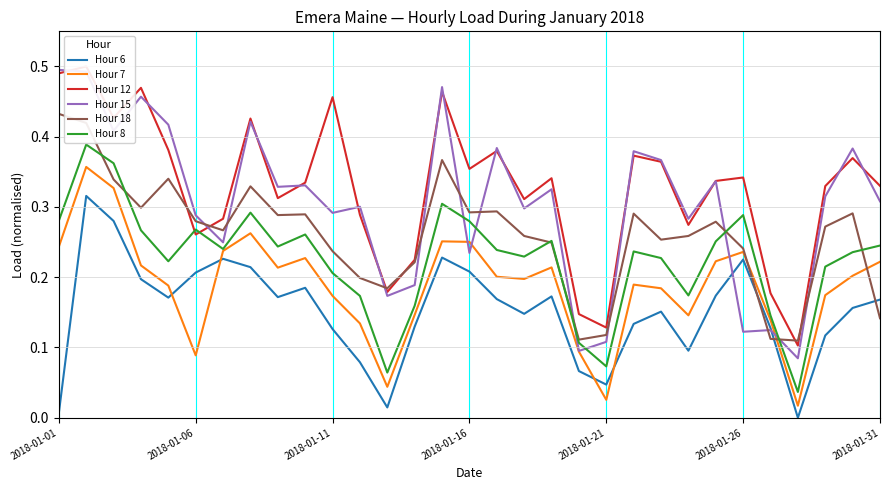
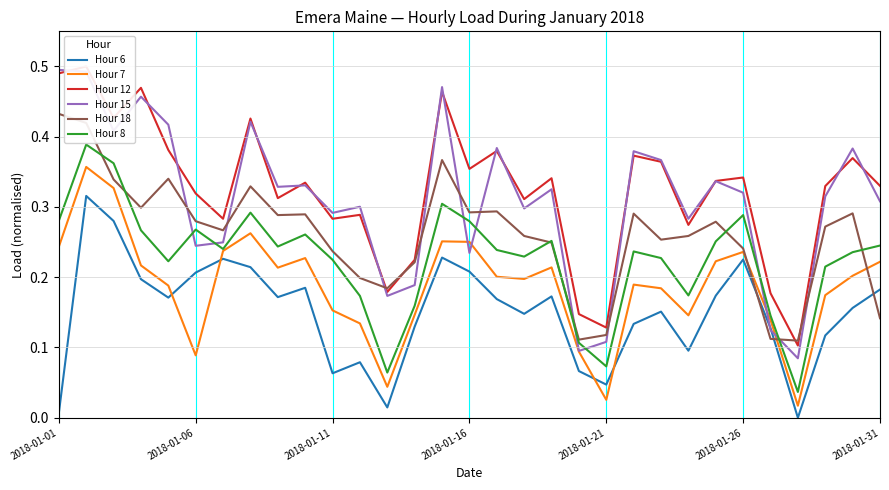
  {
    "Hour 6": {
      "2018-01-01": 0.01,
      "2018-01-06": 0.21,
-     "2018-01-11": 0.13,
+     "2018-01-11": 0.06,
      "2018-01-16": 0.21,
      "2018-01-21": 0.05,
      "2018-01-26": 0.23,
-     "2018-01-31": 0.17
+     "2018-01-31": 0.18
    },
    "Hour 7": {
      "2018-01-01": 0.24,
      "2018-01-06": 0.09,
-     "2018-01-11": 0.17,
+     "2018-01-11": 0.15,
      "2018-01-16": 0.25,
      "2018-01-21": 0.03,
      "2018-01-26": 0.24,
      "2018-01-31": 0.22
    },
    "Hour 12": {
      "2018-01-01": 0.49,
-     "2018-01-06": 0.26,
-     "2018-01-11": 0.46,
+     "2018-01-06": 0.32,
+     "2018-01-11": 0.28,
      "2018-01-16": 0.35,
      "2018-01-21": 0.13,
      "2018-01-26": 0.34,
      "2018-01-31": 0.33
    },
    "Hour 15": {
      "2018-01-01": 0.50,
-     "2018-01-06": 0.29,
+     "2018-01-06": 0.24,
      "2018-01-11": 0.29,
      "2018-01-16": 0.23,
      "2018-01-21": 0.11,
-     "2018-01-26": 0.12,
+     "2018-01-26": 0.32,
      "2018-01-31": 0.31
    },
    "Hour 18": {
      "2018-01-01": 0.43,
      "2018-01-06": 0.28,
      "2018-01-11": 0.24,
      "2018-01-16": 0.29,
      "2018-01-21": 0.12,
      "2018-01-26": 0.24,
      "2018-01-31": 0.14
    },
    "Hour 8": {
      "2018-01-01": 0.28,
      "2018-01-06": 0.27,
-     "2018-01-11": 0.21,
+     "2018-01-11": 0.22,
      "2018-01-16": 0.28,
      "2018-01-21": 0.07,
      "2018-01-26": 0.29,
      "2018-01-31": 0.25
    }
  }
